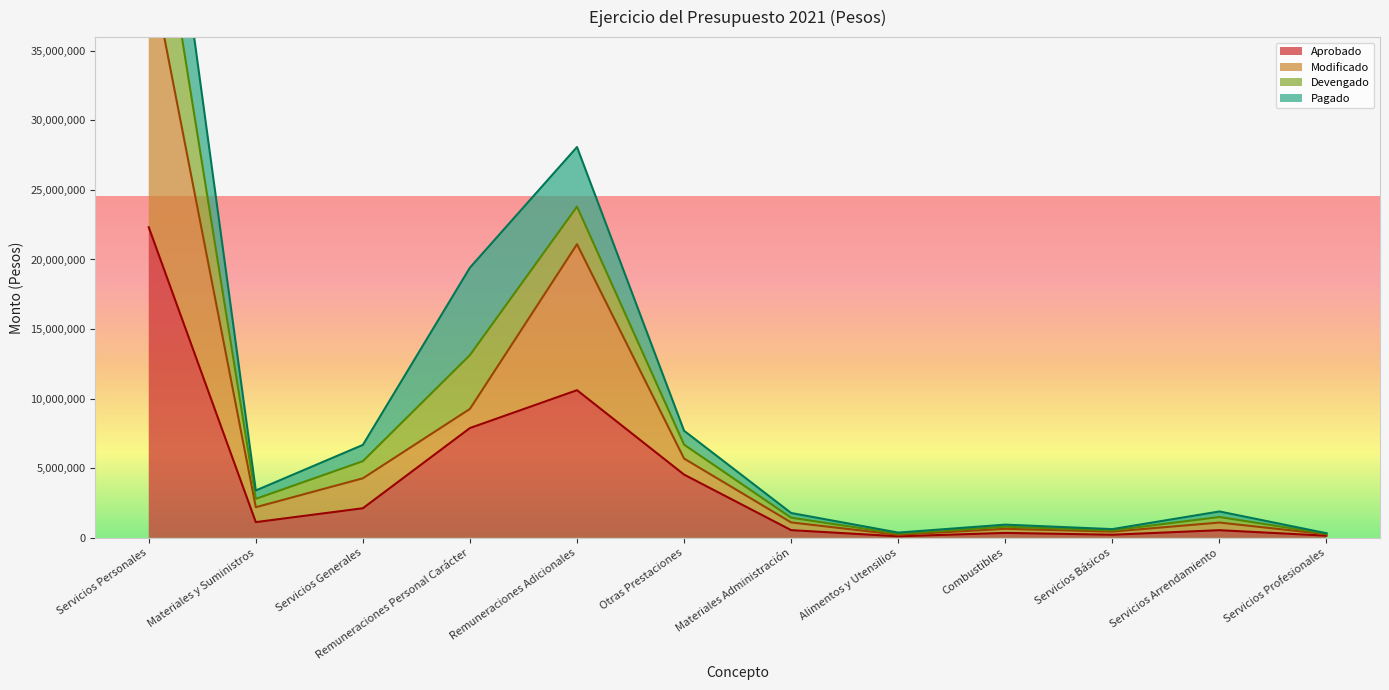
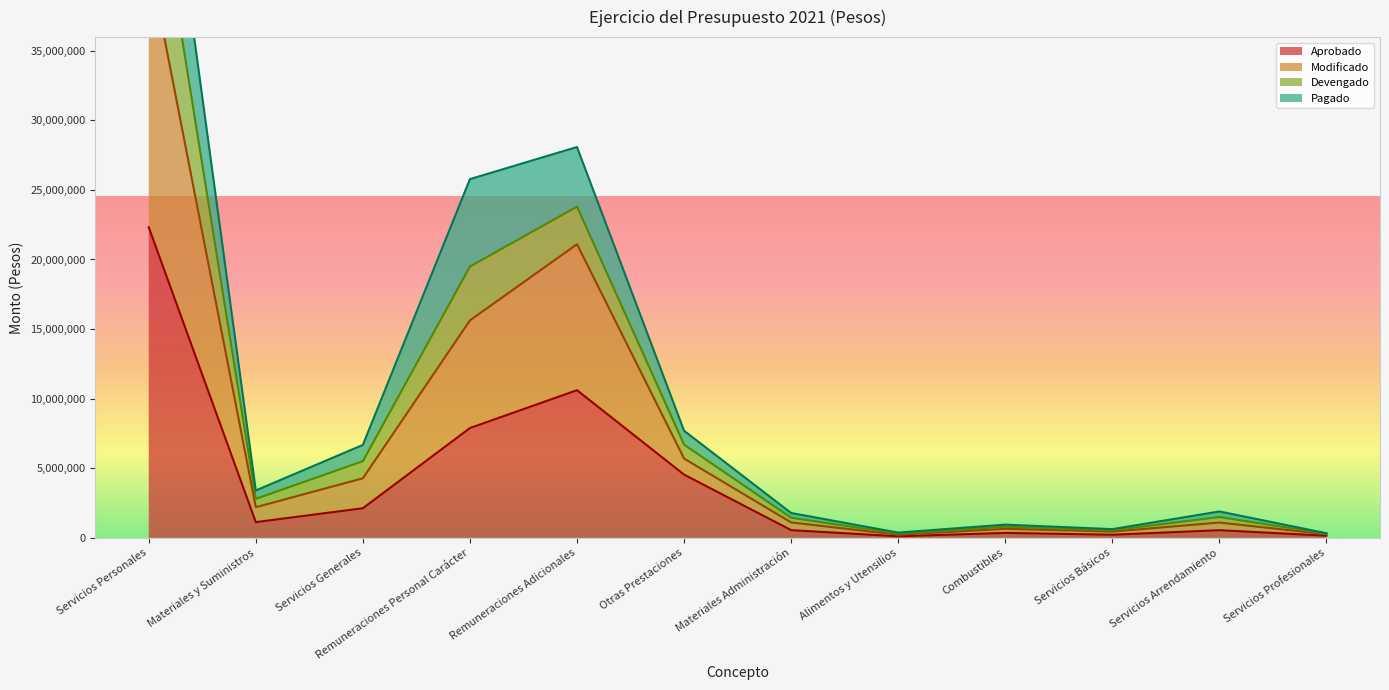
  {
    "Aprobado": {
      "Servicios Personales": "22,300,000",
      "Materiales y Suministros": "1,100,000",
      "Servicios Generales": "2,100,000",
      "Remuneraciones Personal Carácter": "7,900,000",
      "Remuneraciones Adicionales": "10,600,000",
      "Otras Prestaciones": "4,500,000",
      "Materiales Administración": "600,000",
      "Combustibles": "400,000",
      "Servicios Básicos": "200,000",
      "Servicios Arrendamiento": "500,000"
    },
    "Modificado": {
      "Materiales y Suministros": "1,100,000",
      "Servicios Generales": "2,200,000",
-     "Remuneraciones Personal Carácter": "1,400,000",
+     "Remuneraciones Personal Carácter": "7,700,000",
      "Remuneraciones Adicionales": "10,500,000",
      "Otras Prestaciones": "1,200,000",
      "Materiales Administración": "600,000",
      "Servicios Arrendamiento": "500,000"
    },
    "Devengado": {
      "Materiales y Suministros": "600,000",
      "Servicios Generales": "1,200,000",
      "Remuneraciones Personal Carácter": "3,900,000",
      "Remuneraciones Adicionales": "2,700,000",
      "Otras Prestaciones": "1,000,000",
      "Materiales Administración": "300,000",
      "Servicios Arrendamiento": "400,000"
    },
    "Pagado": {
      "Materiales y Suministros": "600,000",
      "Servicios Generales": "1,200,000",
      "Remuneraciones Personal Carácter": "6,300,000",
      "Remuneraciones Adicionales": "4,300,000",
      "Otras Prestaciones": "1,000,000",
      "Materiales Administración": "300,000",
      "Servicios Arrendamiento": "400,000"
    }
  }
